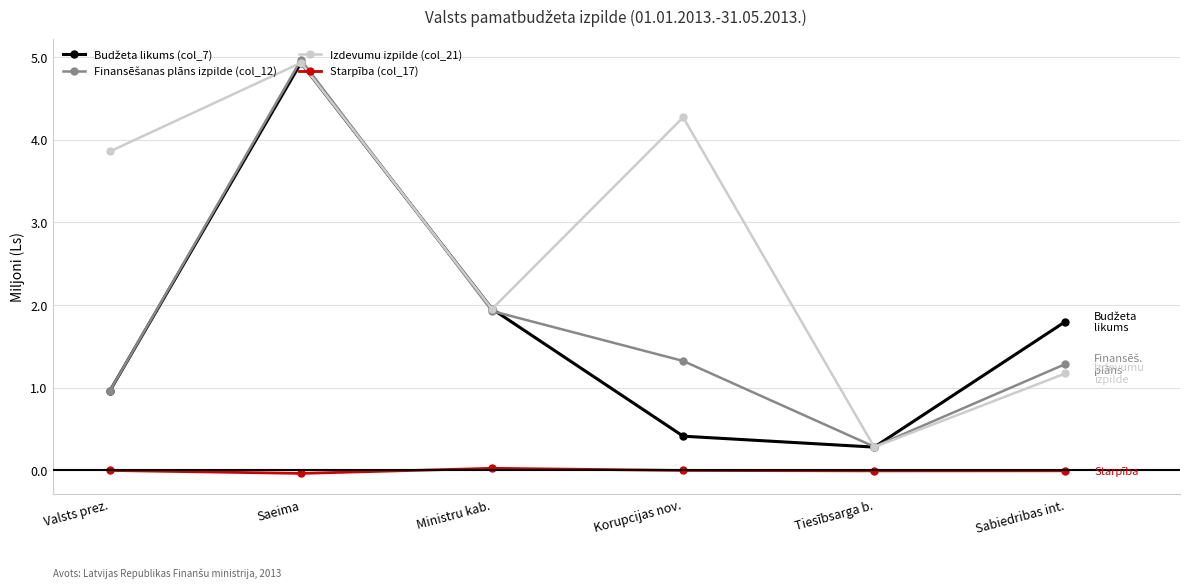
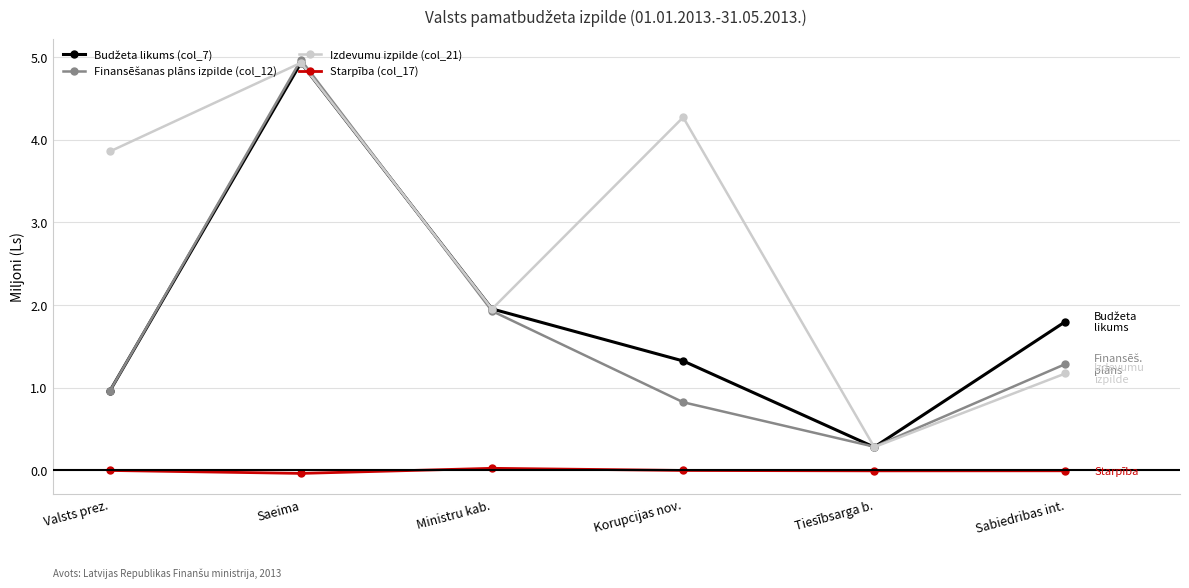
  {
    "Budžeta likums (col_7)": {
-     "Korupcijas nov.": 0.4,
+     "Korupcijas nov.": 1.3,
      "Sabiedribas int.": 1.8
    },
    "Finansēšanas plāns izpilde (col_12)": {
      "Saeima": 5.0,
-     "Korupcijas nov.": 1.3,
+     "Korupcijas nov.": 0.8,
      "Sabiedribas int.": 1.3
    },
    "Izdevumu izpilde (col_21)": {
      "Valsts prez.": 3.9,
      "Korupcijas nov.": 4.3,
      "Sabiedribas int.": 1.2
    },
    "Starpība (col_17)": {
      "Valsts prez.": 0.0,
      "Saeima": 0.0,
      "Ministru kab.": 0.0,
      "Korupcijas nov.": 0.0,
      "Tiesībsarga b.": 0.0,
      "Sabiedribas int.": 0.0
    }
  }
